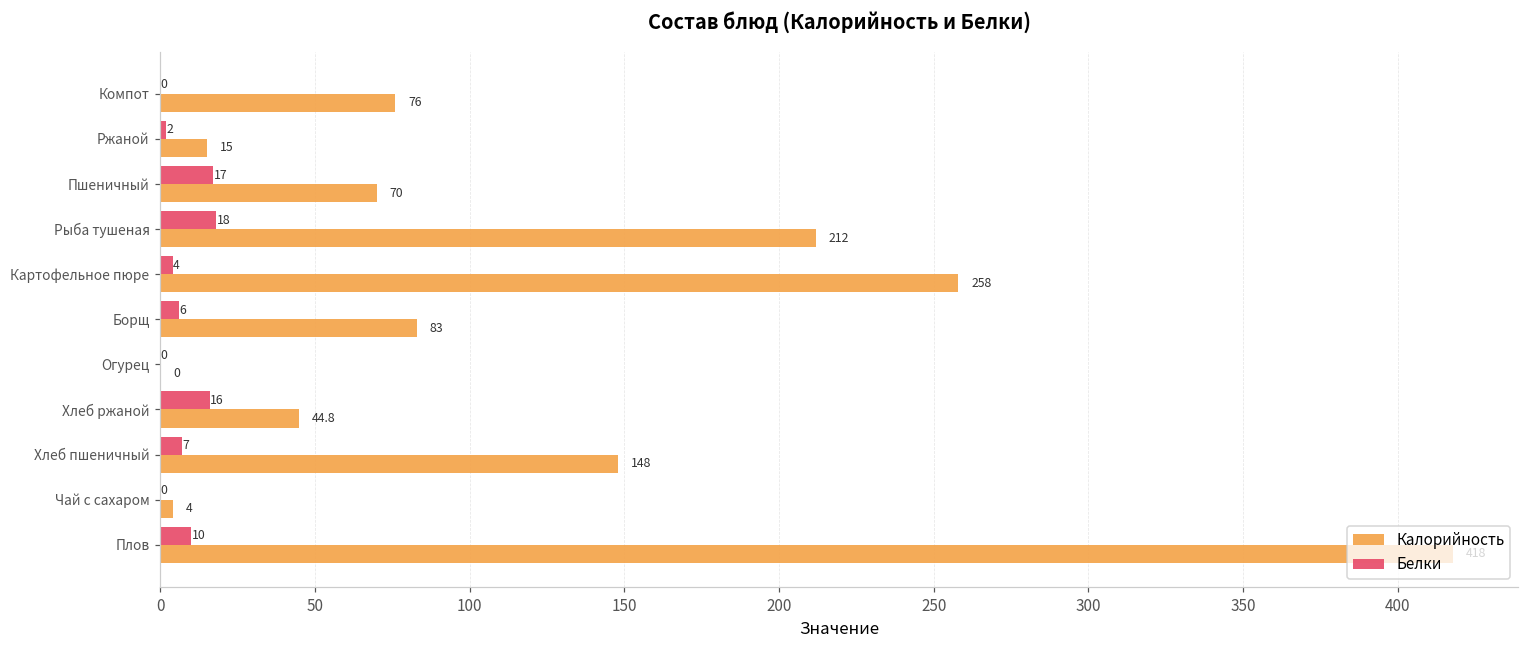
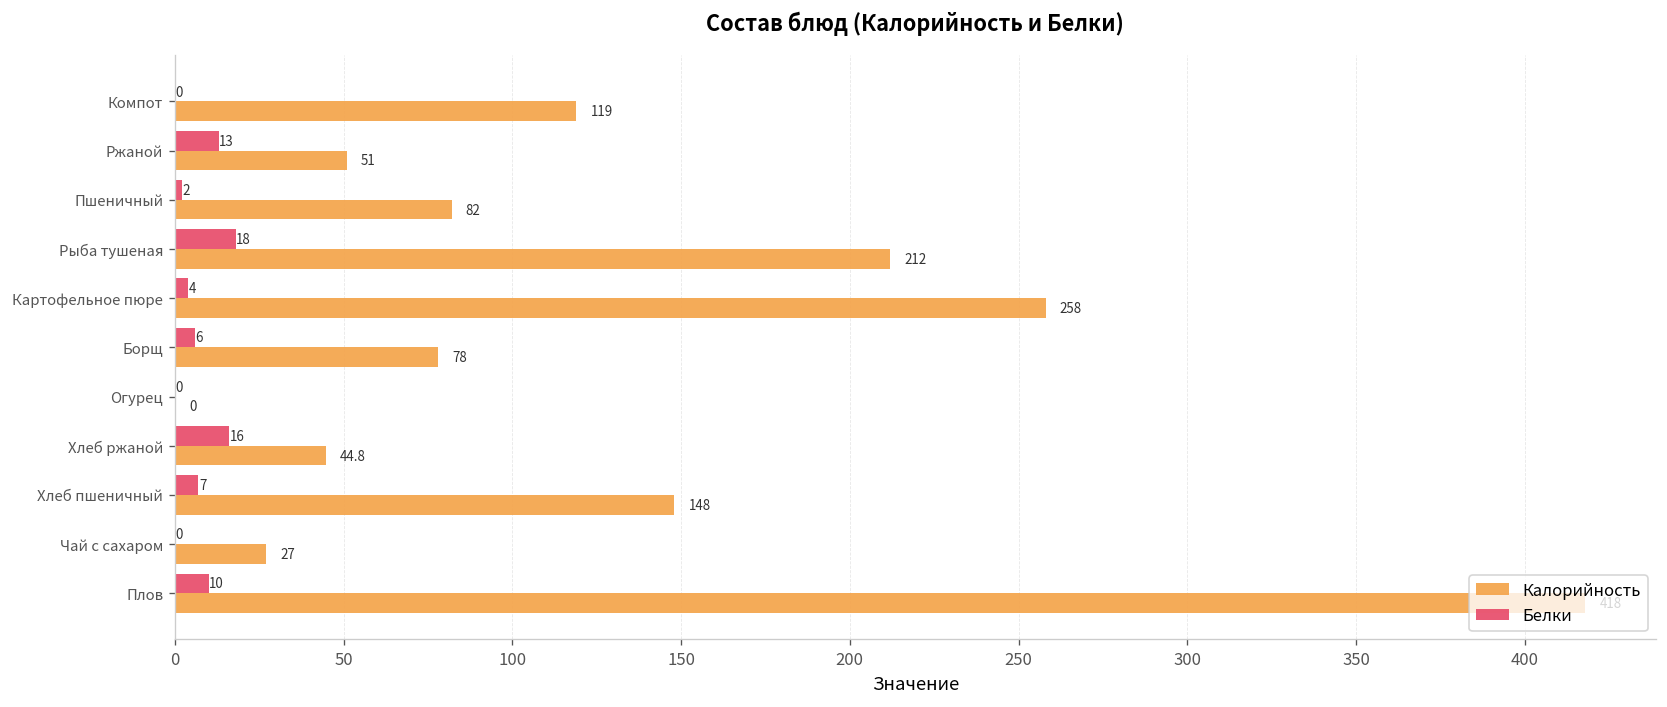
  {
    "Калорийность": {
-     "Компот": 76,
-     "Ржаной": 15,
-     "Пшеничный": 70,
+     "Компот": 119,
+     "Ржаной": 51,
+     "Пшеничный": 82,
      "Рыба тушеная": 212,
      "Картофельное пюре": 258,
-     "Борщ": 83,
+     "Борщ": 78,
      "Огурец": 0,
      "Хлеб ржаной": 44.8,
      "Хлеб пшеничный": 148,
-     "Чай с сахаром": 4
+     "Чай с сахаром": 27
    },
    "Белки": {
      "Компот": 0,
-     "Ржаной": 2,
-     "Пшеничный": 17,
+     "Ржаной": 13,
+     "Пшеничный": 2,
      "Рыба тушеная": 18,
      "Картофельное пюре": 4,
      "Борщ": 6,
      "Огурец": 0,
      "Хлеб ржаной": 16,
      "Хлеб пшеничный": 7,
      "Чай с сахаром": 0,
      "Плов": 10
    }
  }
